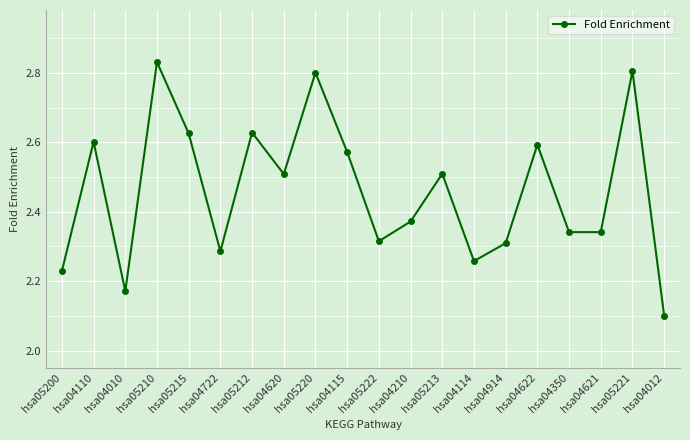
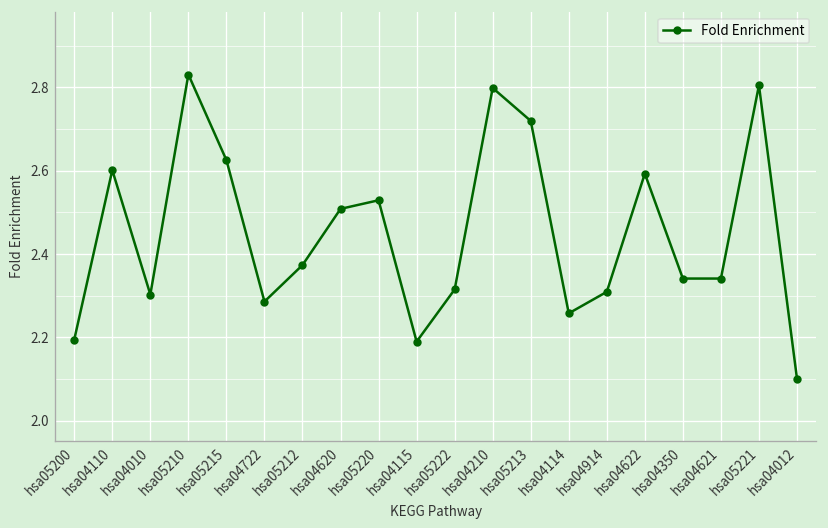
  {
-   "hsa05200": 2.23,
+   "hsa05200": 2.19,
    "hsa04110": 2.60,
-   "hsa04010": 2.17,
+   "hsa04010": 2.30,
    "hsa05210": 2.83,
    "hsa05215": 2.63,
    "hsa04722": 2.29,
-   "hsa05212": 2.63,
+   "hsa05212": 2.37,
    "hsa04620": 2.51,
-   "hsa05220": 2.80,
-   "hsa04115": 2.57,
+   "hsa05220": 2.53,
+   "hsa04115": 2.19,
    "hsa05222": 2.31,
-   "hsa04210": 2.37,
-   "hsa05213": 2.51,
+   "hsa04210": 2.80,
+   "hsa05213": 2.72,
    "hsa04114": 2.26,
    "hsa04914": 2.31,
    "hsa04622": 2.59,
    "hsa04350": 2.34,
    "hsa04621": 2.34,
    "hsa05221": 2.80,
    "hsa04012": 2.10
  }
